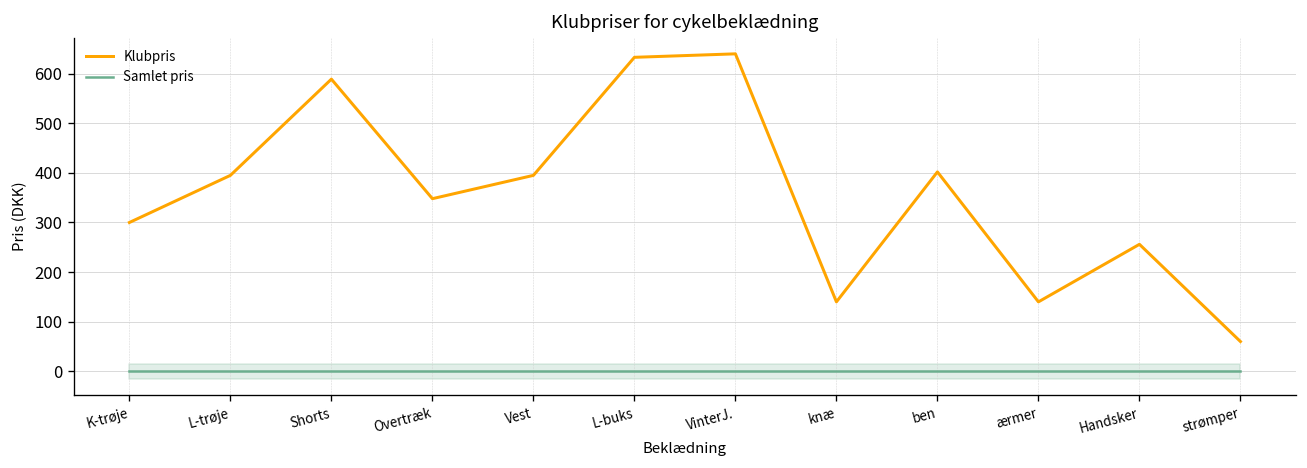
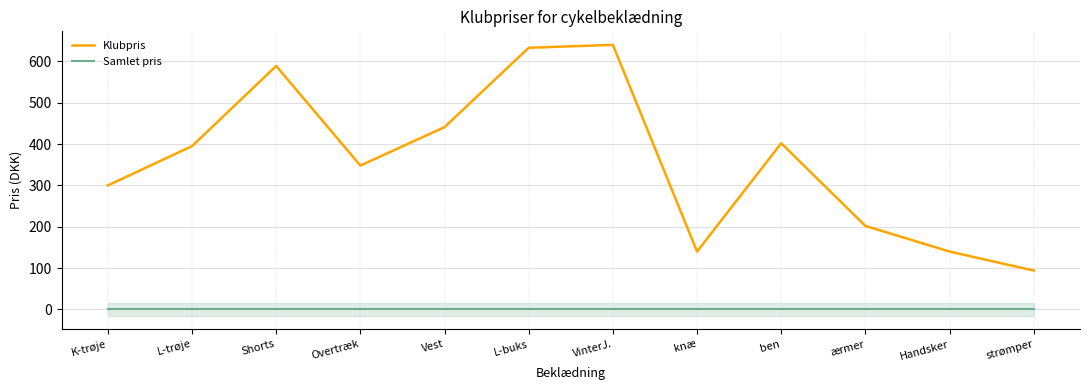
  {
    "Klubpris": {
      "K-trøje": 300,
      "L-trøje": 400,
      "Shorts": 590,
      "Overtræk": 350,
-     "Vest": 400,
+     "Vest": 440,
      "L-buks": 630,
      "VinterJ.": 640,
      "knæ": 140,
      "ben": 400,
-     "ærmer": 140,
-     "Handsker": 260,
-     "strømper": 60
+     "ærmer": 200,
+     "Handsker": 140,
+     "strømper": 90
    }
  }
